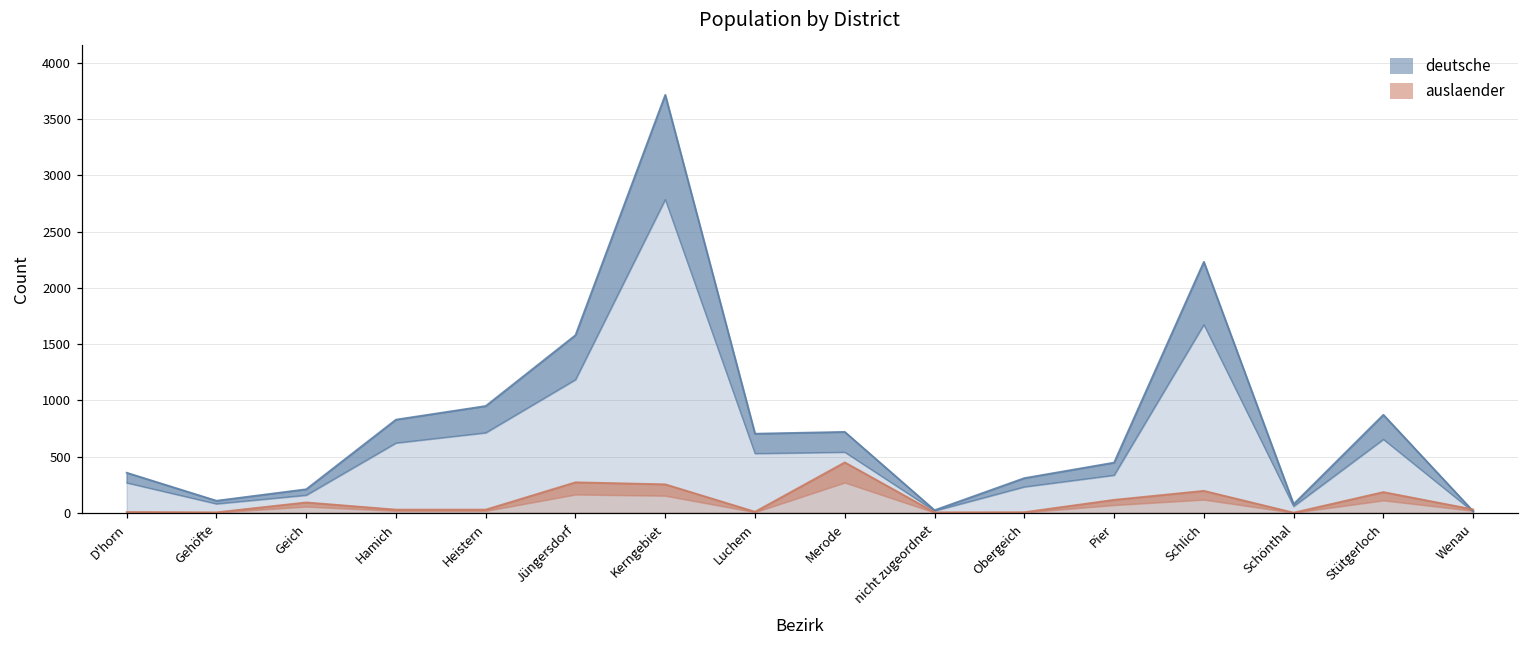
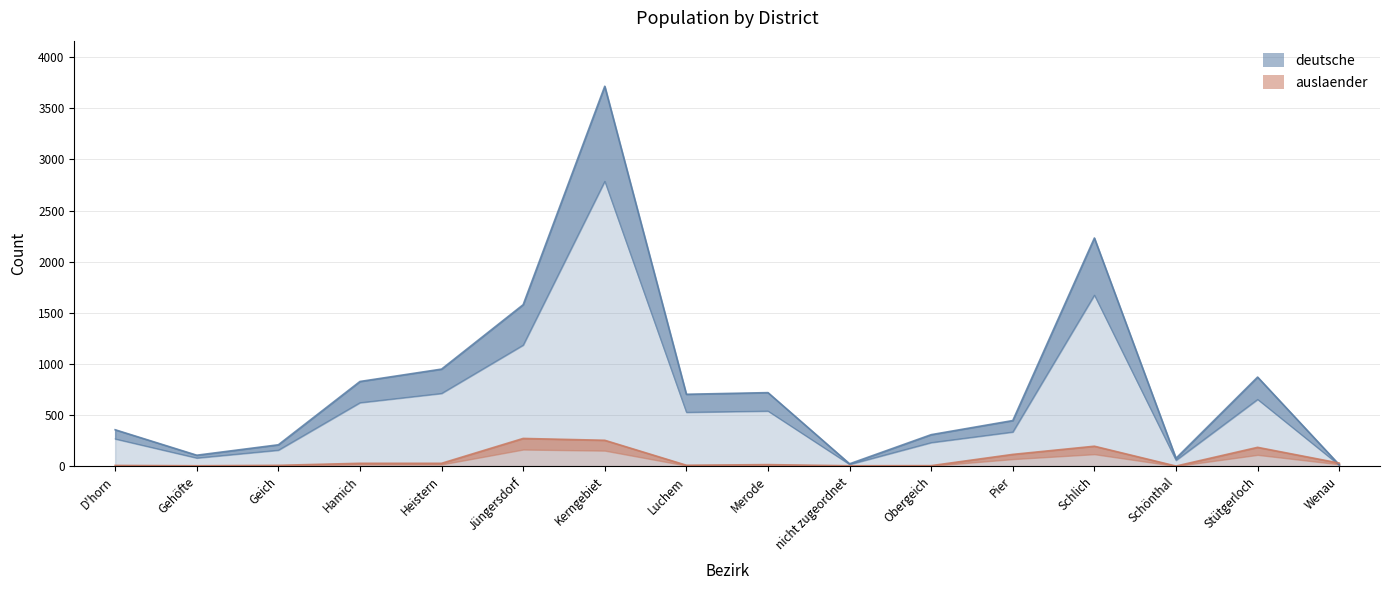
  {
    "auslaender": {
      "D'horn": 10,
      "Gehöfte": 0,
-     "Geich": 90,
+     "Geich": 10,
      "Hamich": 30,
      "Heistern": 30,
      "Jüngersdorf": 270,
      "Kerngebiet": 250,
      "Luchem": 10,
-     "Merode": 450,
+     "Merode": 20,
      "Obergeich": 10,
      "Pier": 120,
      "Schlich": 200,
      "Schönthal": 0,
      "Stütgerloch": 180
    }
  }
